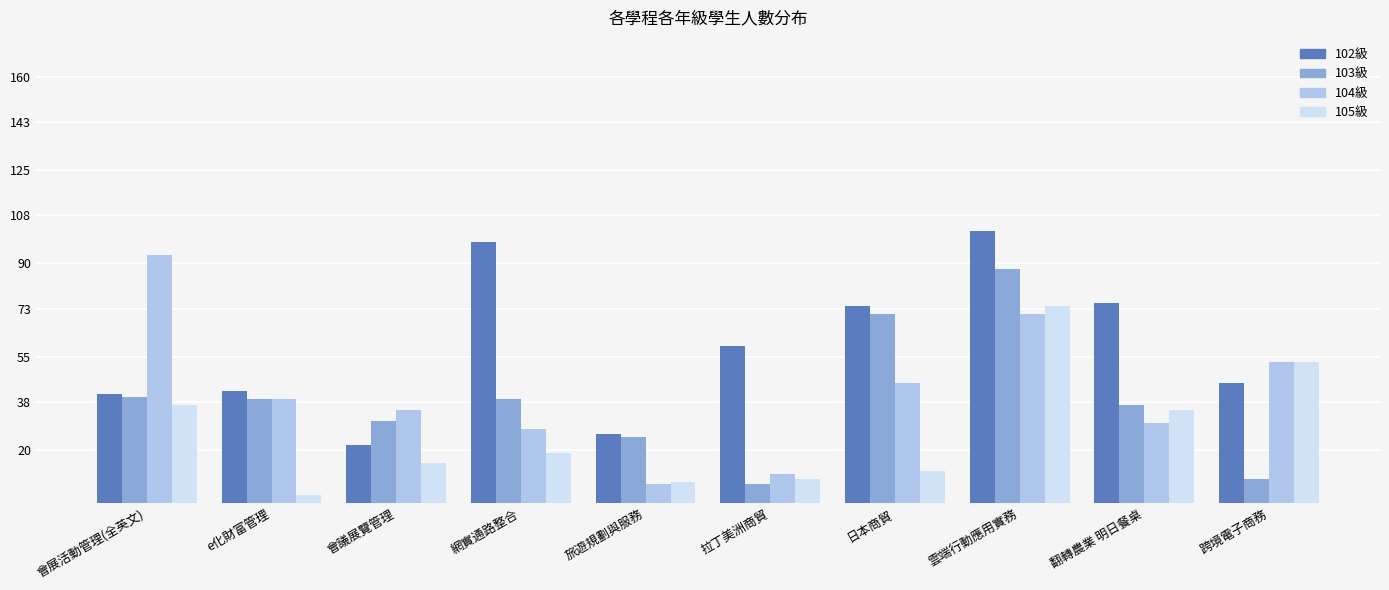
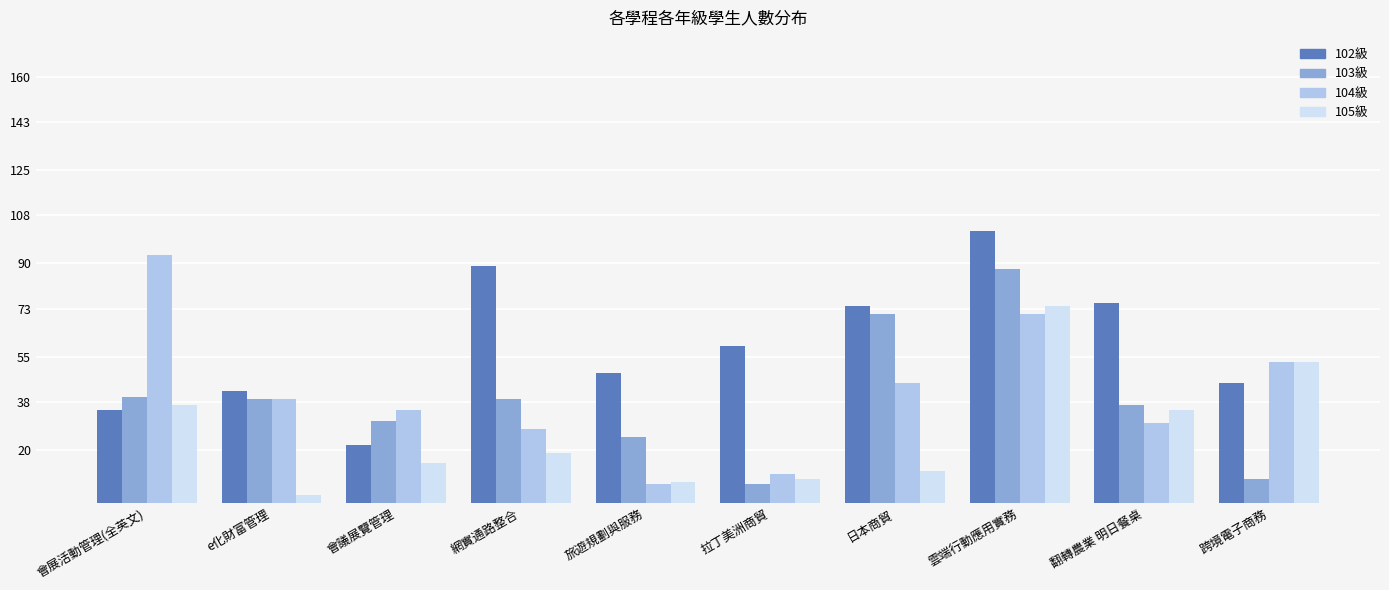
  {
    "102級": {
-     "會展活動管理(全英文)": 41,
+     "會展活動管理(全英文)": 35,
      "e化財富管理": 42,
      "會議展覽管理": 22,
-     "網實通路整合": 98,
-     "旅遊規劃與服務": 26,
+     "網實通路整合": 89,
+     "旅遊規劃與服務": 49,
      "拉丁美洲商貿": 59,
      "日本商貿": 74,
      "雲端行動應用實務": 102,
      "翻轉農業 明日餐桌": 75,
      "跨境電子商務": 45
    }
  }
